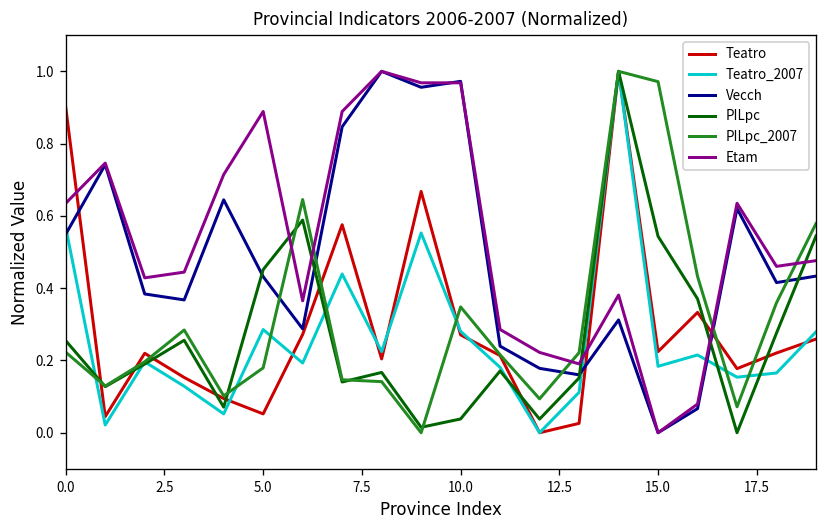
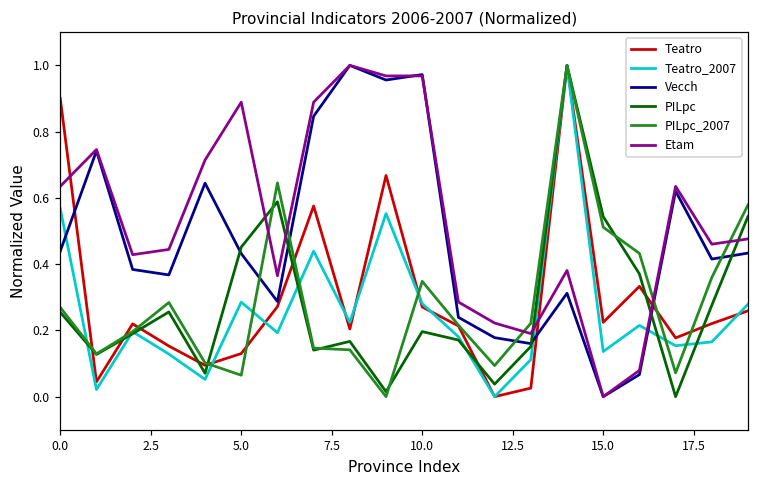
  {
    "Teatro": {
      "0.0": 0.90,
-     "5.0": 0.05,
+     "5.0": 0.13,
      "10.0": 0.27,
      "15.0": 0.22
    },
    "Teatro_2007": {
      "0.0": 0.57,
      "5.0": 0.29,
      "10.0": 0.28,
-     "15.0": 0.18
+     "15.0": 0.14
    },
    "Vecch": {
-     "0.0": 0.55,
+     "0.0": 0.44,
      "5.0": 0.43
    },
    "PILpc": {
      "0.0": 0.25,
      "5.0": 0.45,
-     "10.0": 0.04,
+     "10.0": 0.20,
      "15.0": 0.54
    },
    "PILpc_2007": {
-     "0.0": 0.22,
-     "5.0": 0.18,
+     "0.0": 0.27,
+     "5.0": 0.06,
      "10.0": 0.35,
-     "15.0": 0.97
+     "15.0": 0.51
    },
    "Etam": {
      "0.0": 0.63,
      "5.0": 0.89
    }
  }
